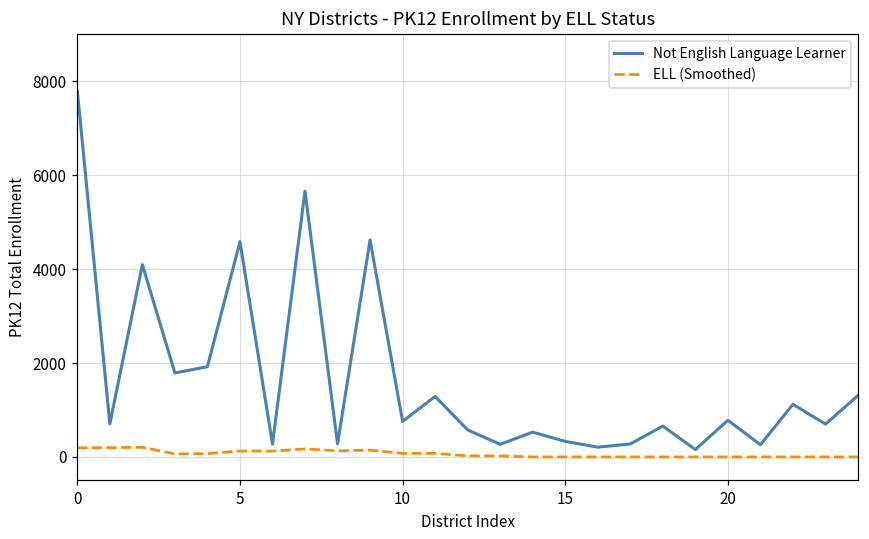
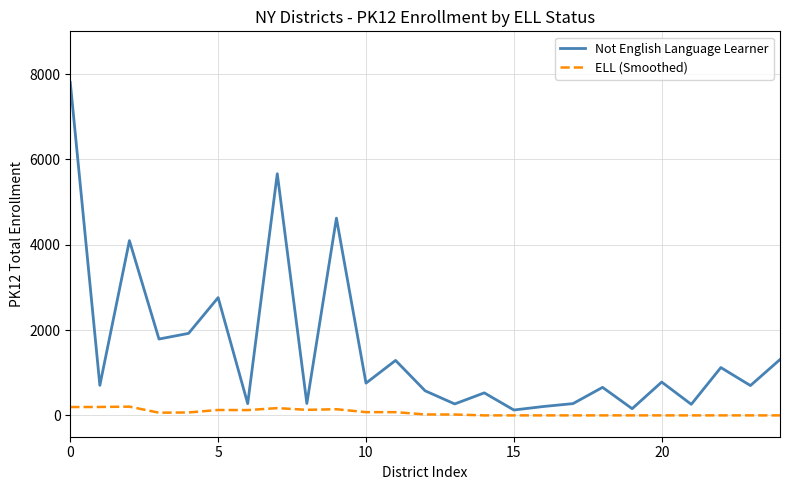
  {
    "Not English Language Learner": {
      "0": 7800,
-     "5": 4600,
+     "5": 2800,
      "10": 800,
-     "15": 300,
+     "15": 100,
      "20": 800
    },
    "ELL (Smoothed)": {
      "0": 200,
      "5": 100,
      "10": 100,
      "15": 0,
      "20": 0
    }
  }
